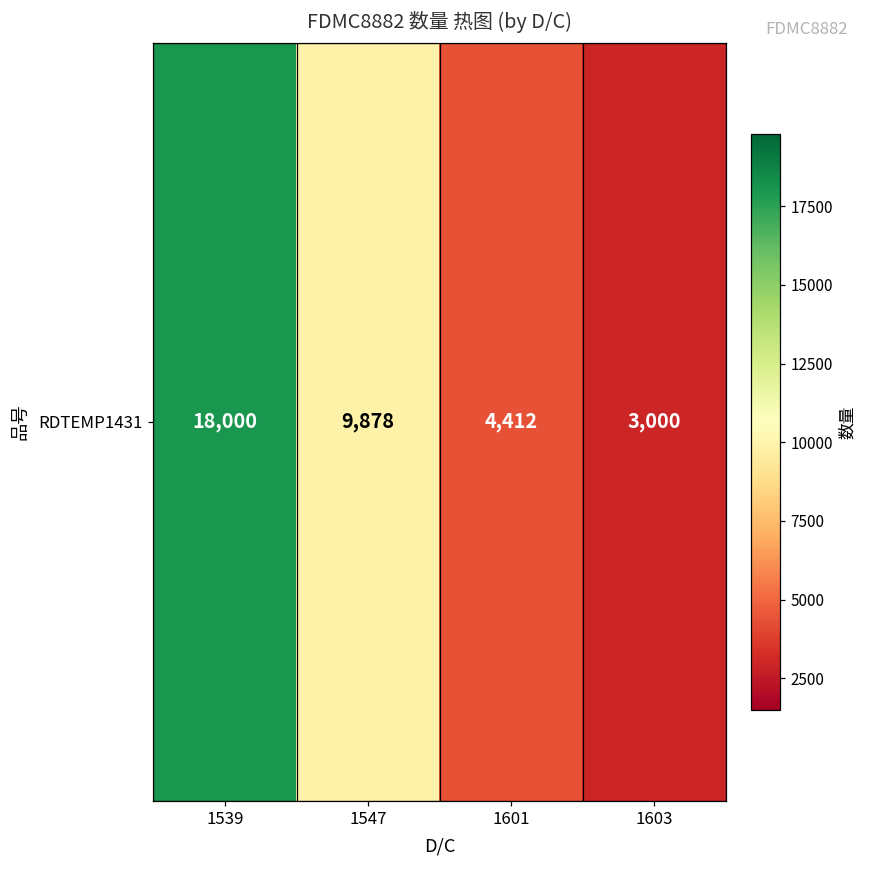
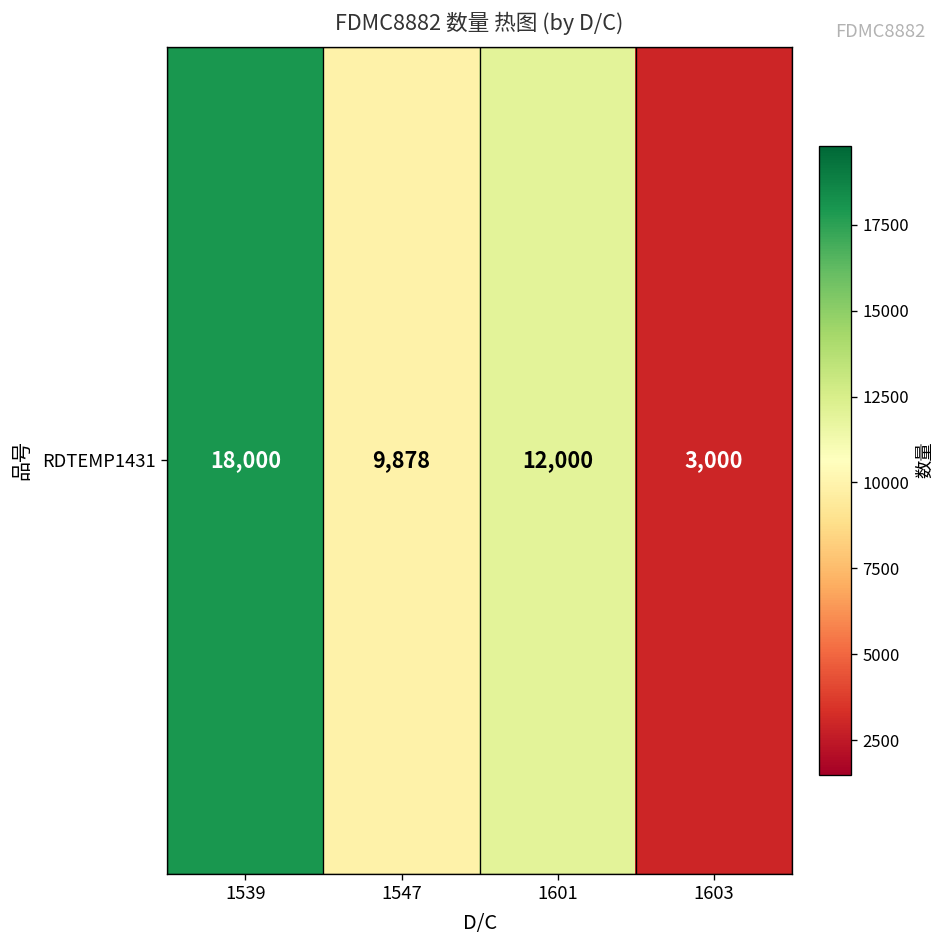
  {
    "RDTEMP1431": {
      "1539": "18,000",
      "1547": "9,878",
-     "1601": "4,412",
+     "1601": "12,000",
      "1603": "3,000"
    }
  }
